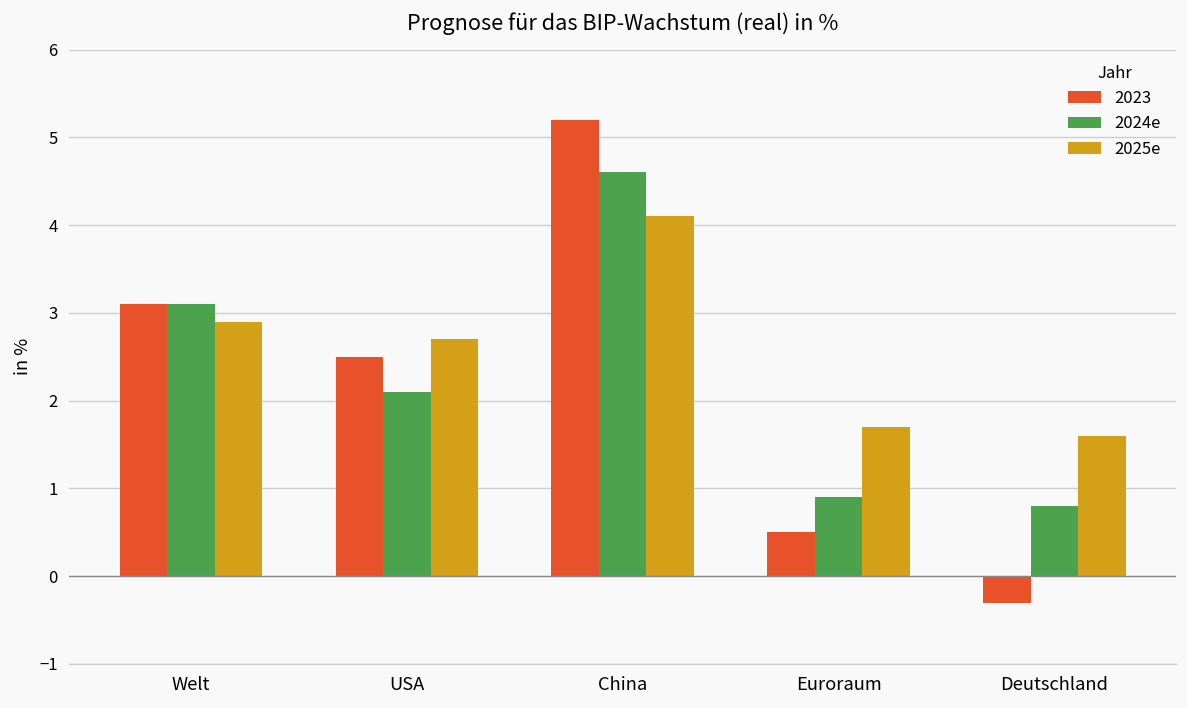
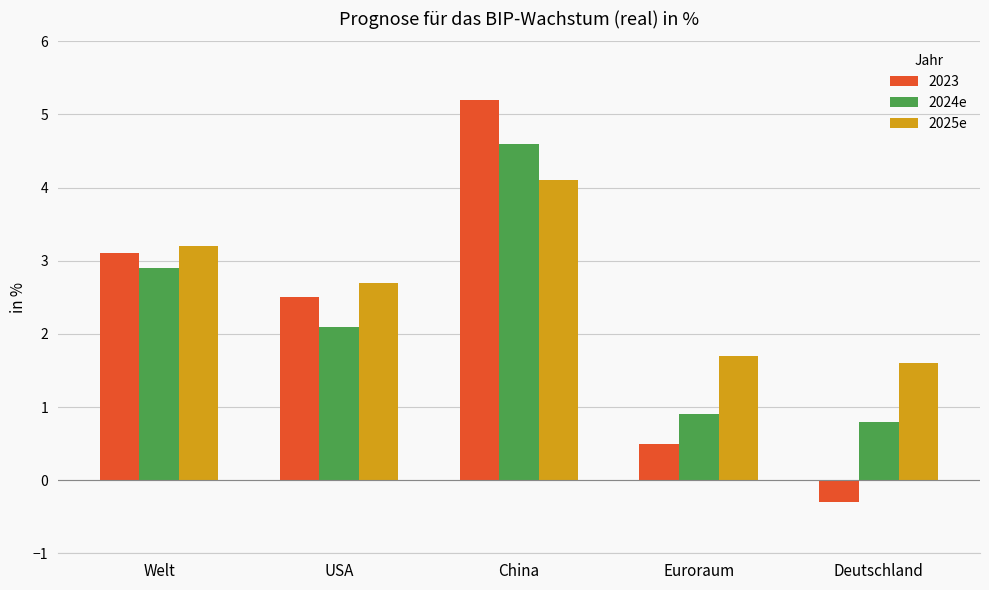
  {
    "2023": {
      "Welt": 3.1,
      "USA": 2.5,
      "China": 5.2,
      "Euroraum": 0.5,
      "Deutschland": -0.3
    },
    "2024e": {
-     "Welt": 3.1,
+     "Welt": 2.9,
      "USA": 2.1,
      "China": 4.6,
      "Euroraum": 0.9,
      "Deutschland": 0.8
    },
    "2025e": {
-     "Welt": 2.9,
+     "Welt": 3.2,
      "USA": 2.7,
      "China": 4.1,
      "Euroraum": 1.7,
      "Deutschland": 1.6
    }
  }
